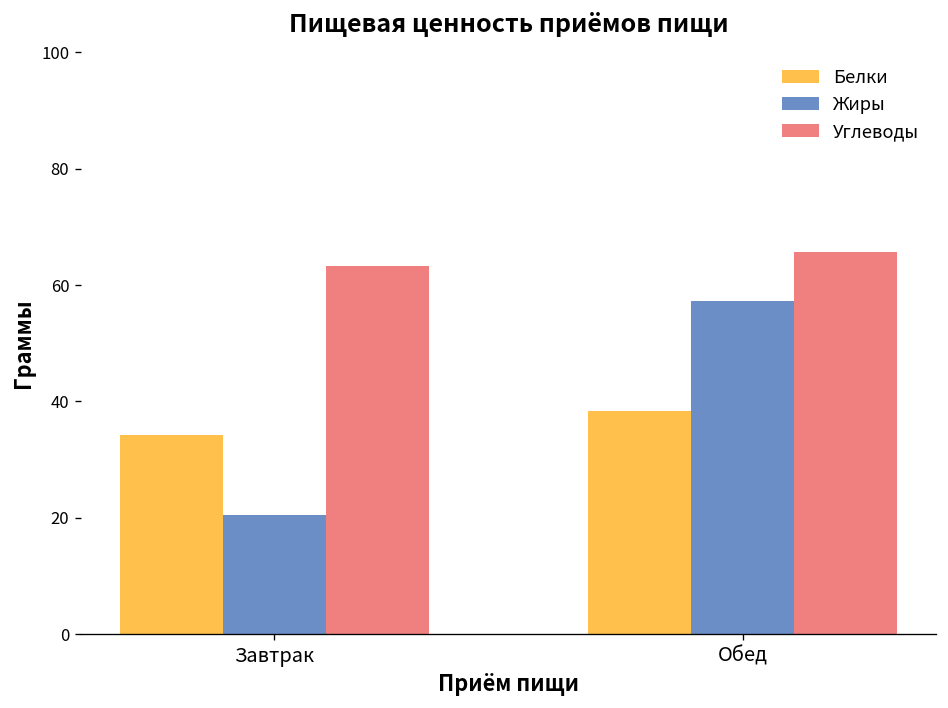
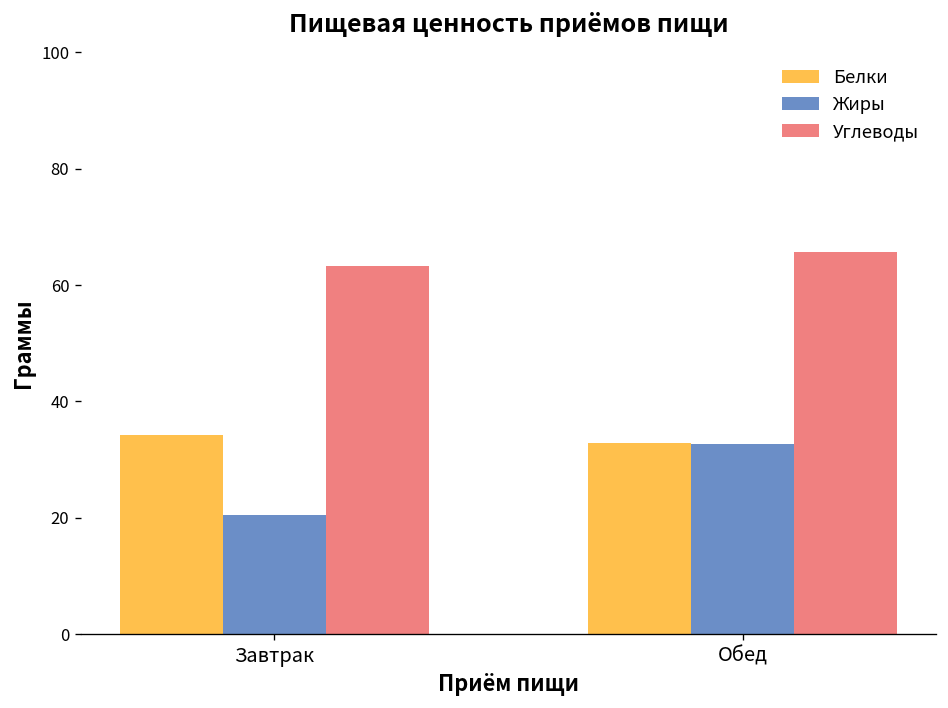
  {
    "Белки": {
      "Завтрак": 34,
-     "Обед": 38
+     "Обед": 33
    },
    "Жиры": {
      "Завтрак": 20,
-     "Обед": 57
+     "Обед": 33
    },
    "Углеводы": {
      "Завтрак": 63,
      "Обед": 66
    }
  }
